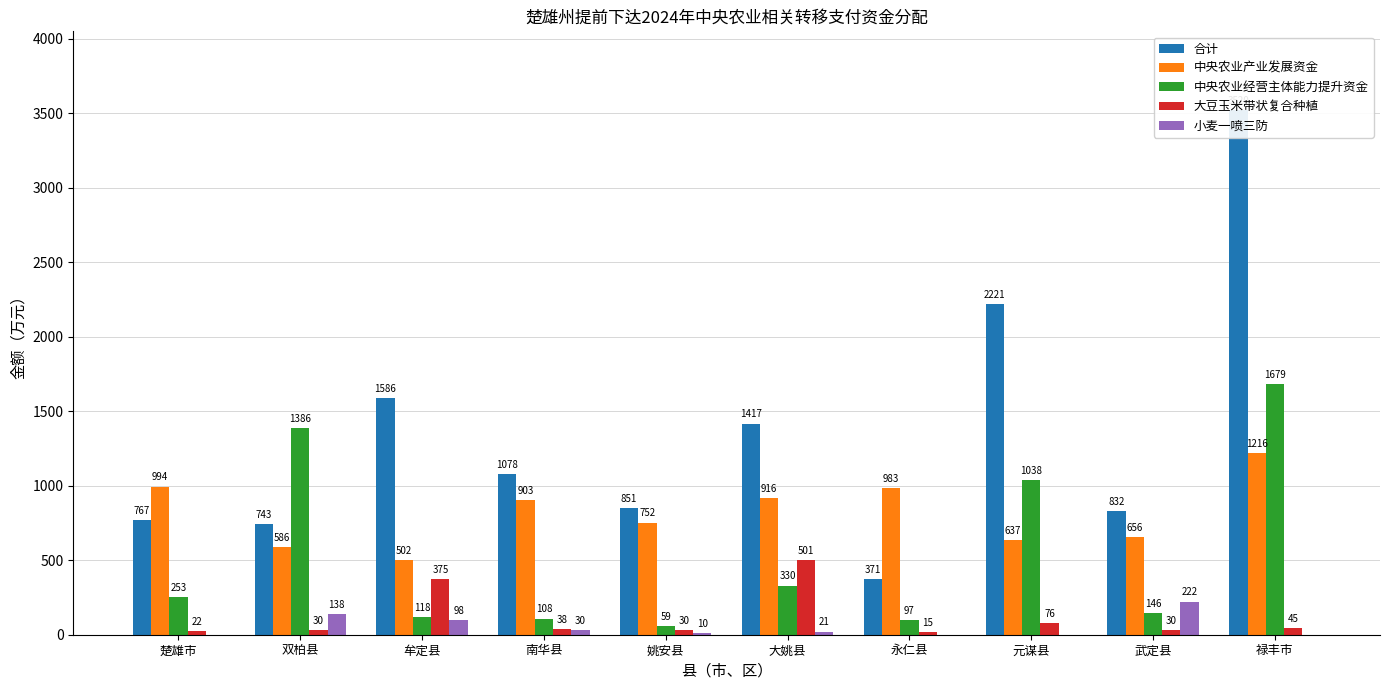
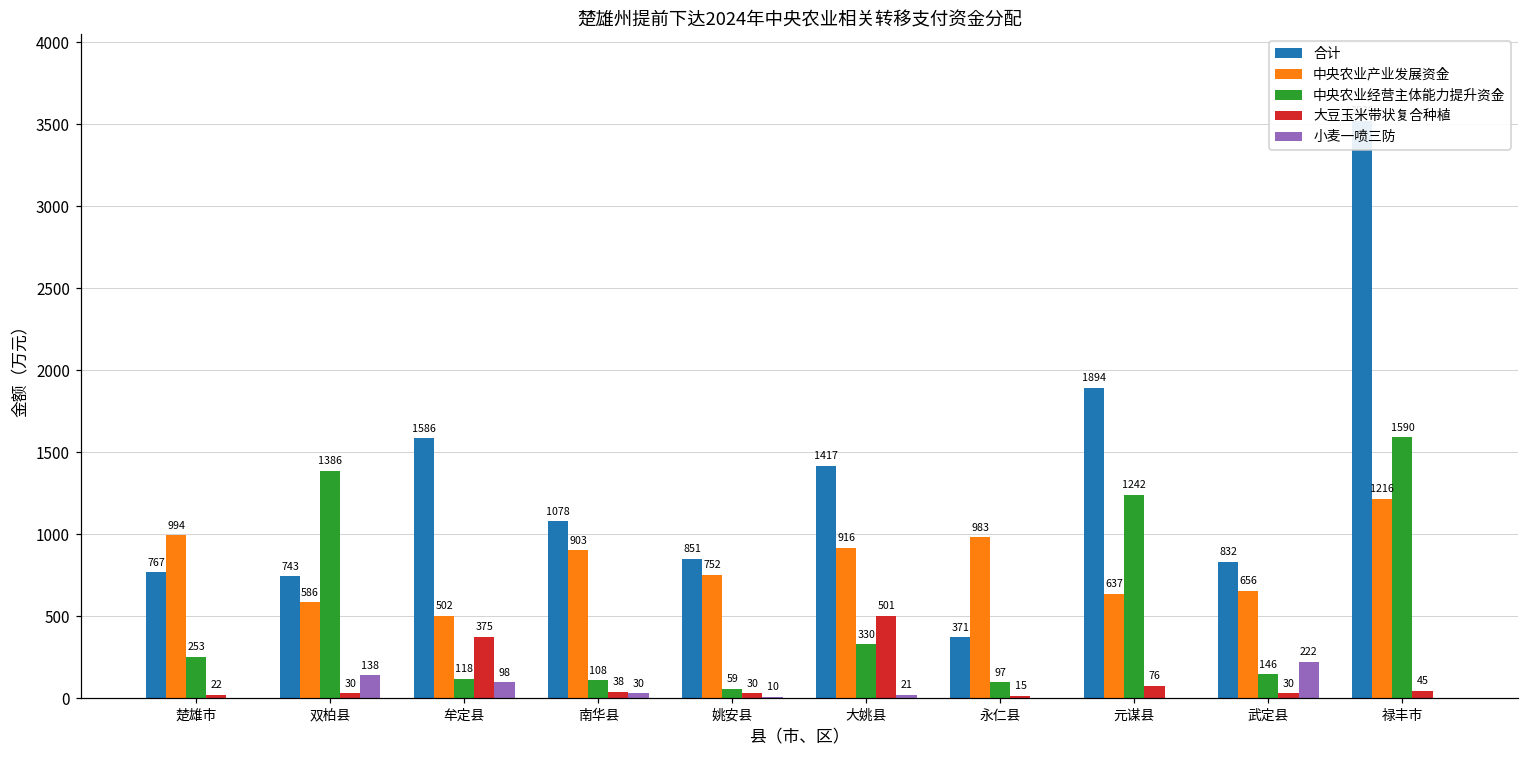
  {
    "合计": {
      "楚雄市": 767,
      "双柏县": 743,
      "牟定县": 1586,
      "南华县": 1078,
      "姚安县": 851,
      "大姚县": 1417,
      "永仁县": 371,
-     "元谋县": 2221,
+     "元谋县": 1894,
      "武定县": 832
    },
    "中央农业产业发展资金": {
      "楚雄市": 994,
      "双柏县": 586,
      "牟定县": 502,
      "南华县": 903,
      "姚安县": 752,
      "大姚县": 916,
      "永仁县": 983,
      "元谋县": 637,
      "武定县": 656,
      "禄丰市": 1216
    },
    "中央农业经营主体能力提升资金": {
      "楚雄市": 253,
      "双柏县": 1386,
      "牟定县": 118,
      "南华县": 108,
      "姚安县": 59,
      "大姚县": 330,
      "永仁县": 97,
-     "元谋县": 1038,
+     "元谋县": 1242,
      "武定县": 146,
-     "禄丰市": 1679
+     "禄丰市": 1590
    },
    "大豆玉米带状复合种植": {
      "楚雄市": 22,
      "双柏县": 30,
      "牟定县": 375,
      "南华县": 38,
      "姚安县": 30,
      "大姚县": 501,
      "永仁县": 15,
      "元谋县": 76,
      "武定县": 30,
      "禄丰市": 45
    },
    "小麦一喷三防": {
      "双柏县": 138,
      "牟定县": 98,
      "南华县": 30,
      "姚安县": 10,
      "大姚县": 21,
      "武定县": 222
    }
  }
